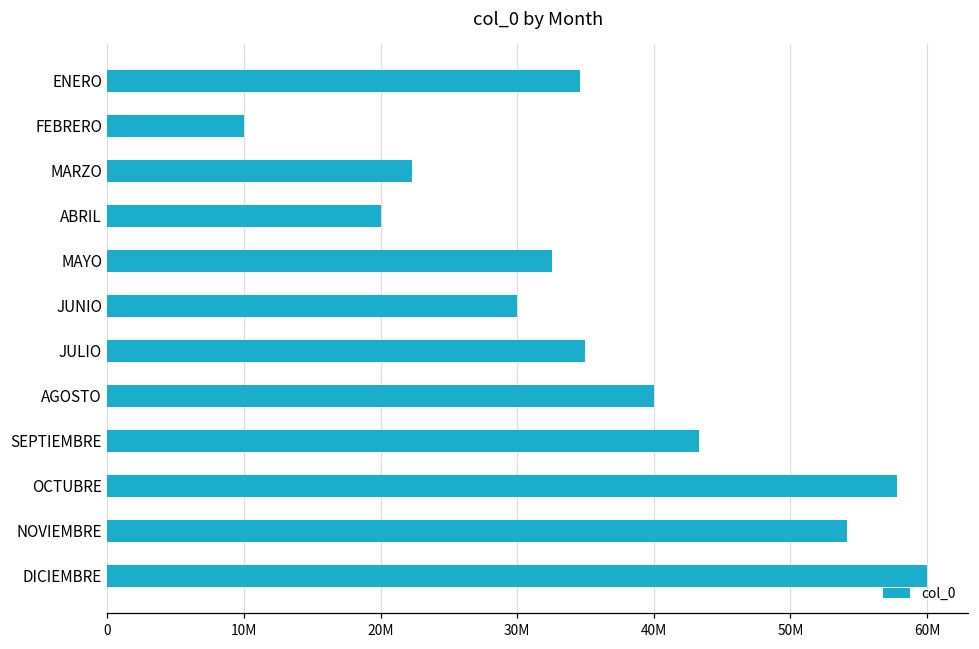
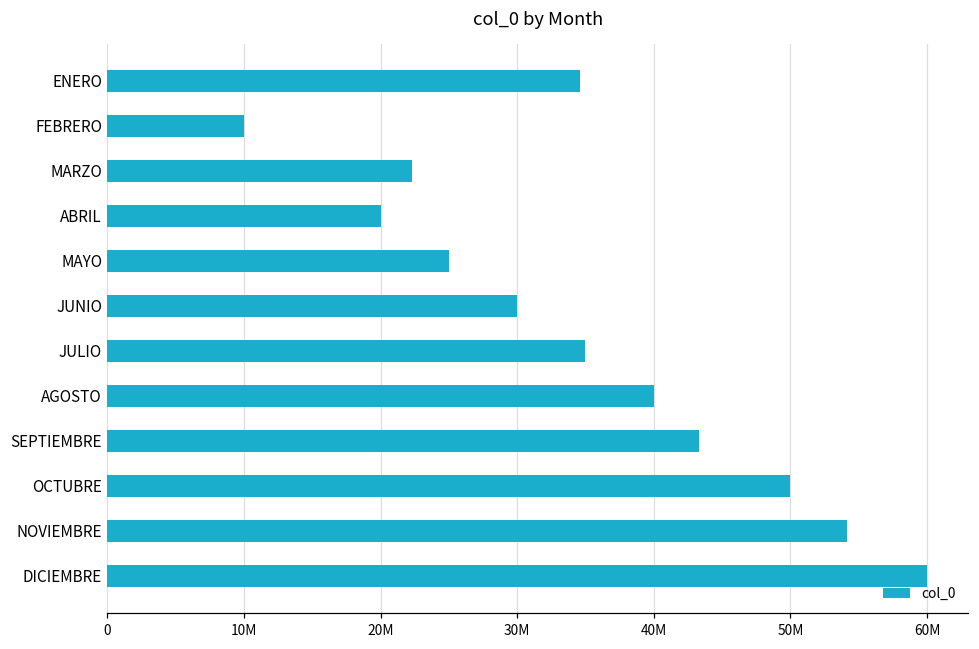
  {
    "ENERO": 34600000,
    "FEBRERO": 10000000,
    "MARZO": 22300000,
    "ABRIL": 20000000,
-   "MAYO": 32500000,
+   "MAYO": 25000000,
    "JUNIO": 30000000,
    "JULIO": 35000000,
    "AGOSTO": 40000000,
    "SEPTIEMBRE": 43300000,
-   "OCTUBRE": 57800000,
+   "OCTUBRE": 50000000,
    "NOVIEMBRE": 54100000,
    "DICIEMBRE": 60000000
  }
